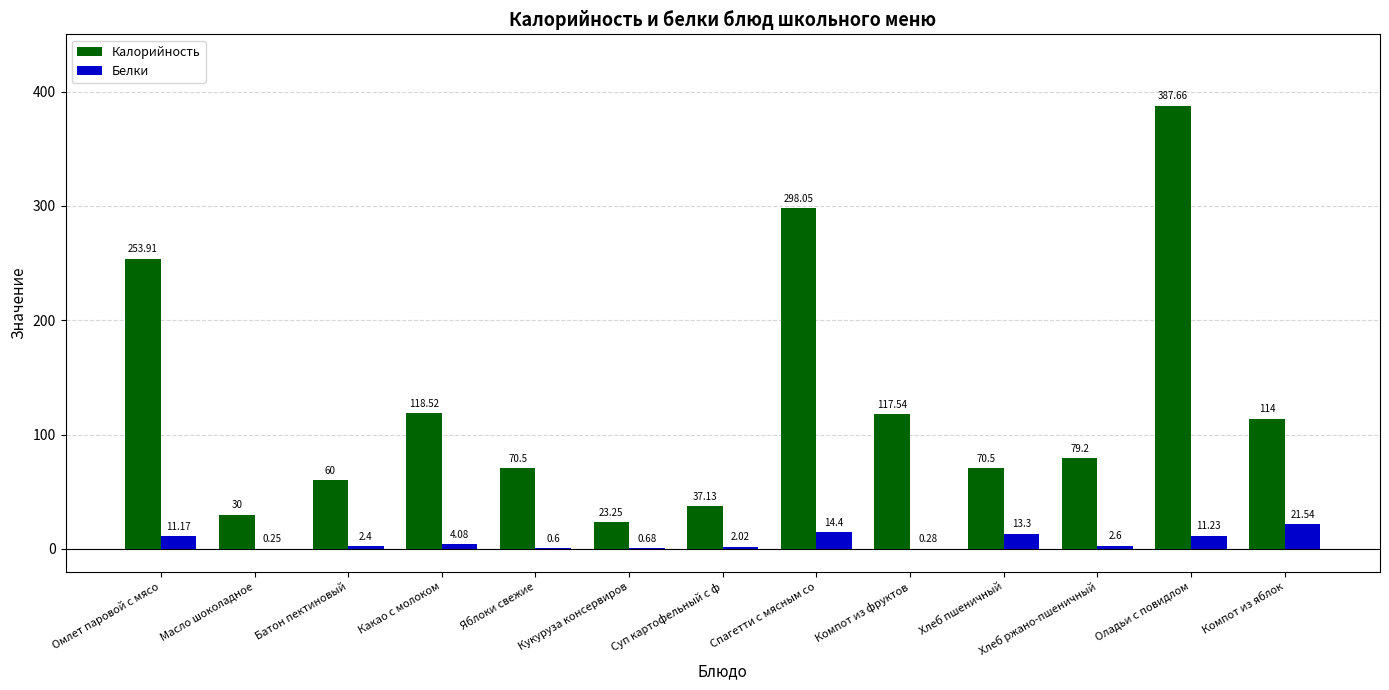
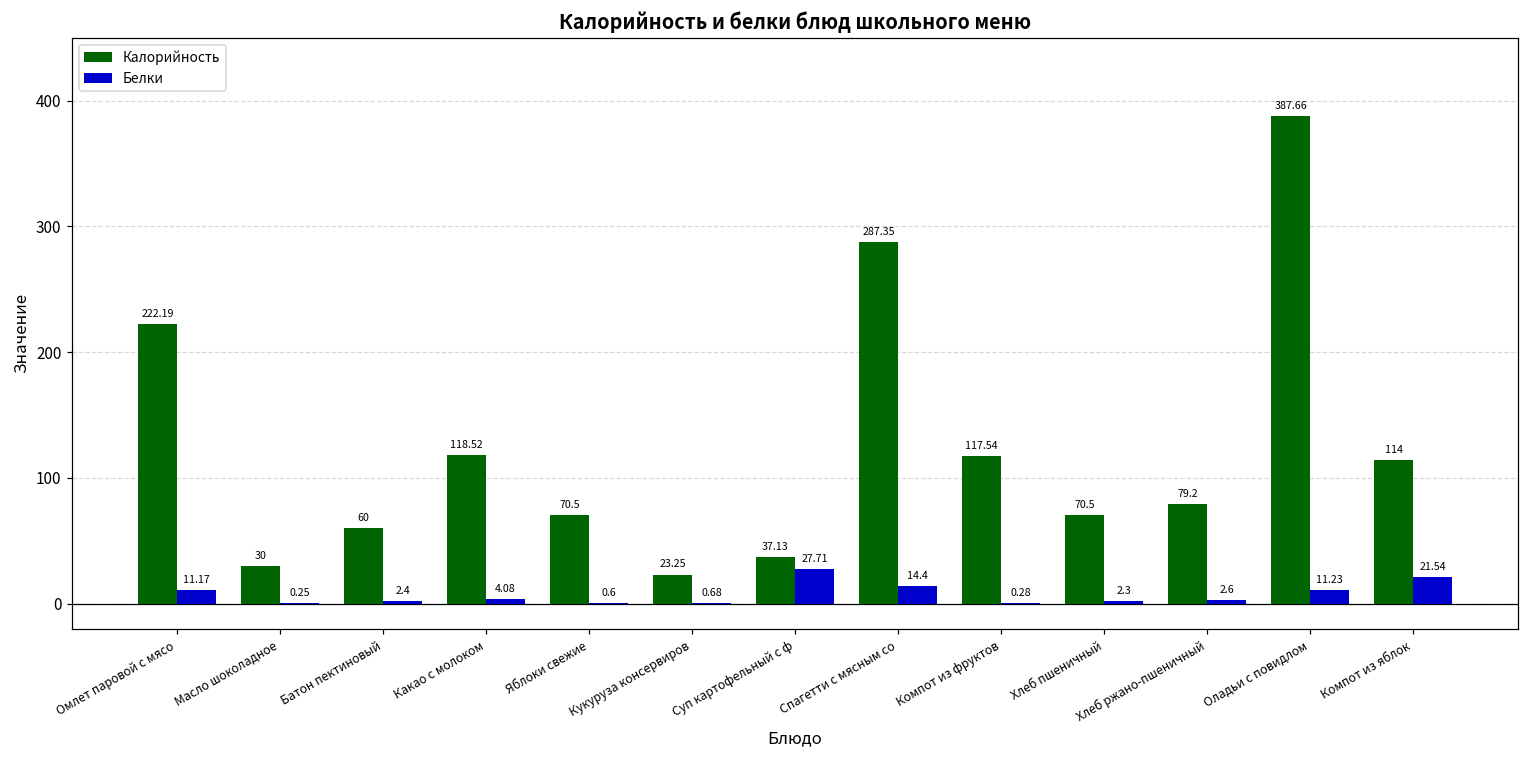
  {
    "Калорийность": {
-     "Омлет паровой с мясо": 253.91,
+     "Омлет паровой с мясо": 222.19,
      "Масло шоколадное": 30,
      "Батон пектиновый": 60,
      "Какао с молоком": 118.52,
      "Яблоки свежие": 70.5,
      "Кукуруза консервиров": 23.25,
      "Суп картофельный с ф": 37.13,
-     "Спагетти с мясным со": 298.05,
+     "Спагетти с мясным со": 287.35,
      "Компот из фруктов": 117.54,
      "Хлеб пшеничный": 70.5,
      "Хлеб ржано-пшеничный": 79.2,
      "Оладьи с повидлом": 387.66,
      "Компот из яблок": 114
    },
    "Белки": {
      "Омлет паровой с мясо": 11.17,
      "Масло шоколадное": 0.25,
      "Батон пектиновый": 2.4,
      "Какао с молоком": 4.08,
      "Яблоки свежие": 0.6,
      "Кукуруза консервиров": 0.68,
-     "Суп картофельный с ф": 2.02,
+     "Суп картофельный с ф": 27.71,
      "Спагетти с мясным со": 14.4,
      "Компот из фруктов": 0.28,
-     "Хлеб пшеничный": 13.3,
+     "Хлеб пшеничный": 2.3,
      "Хлеб ржано-пшеничный": 2.6,
      "Оладьи с повидлом": 11.23,
      "Компот из яблок": 21.54
    }
  }
